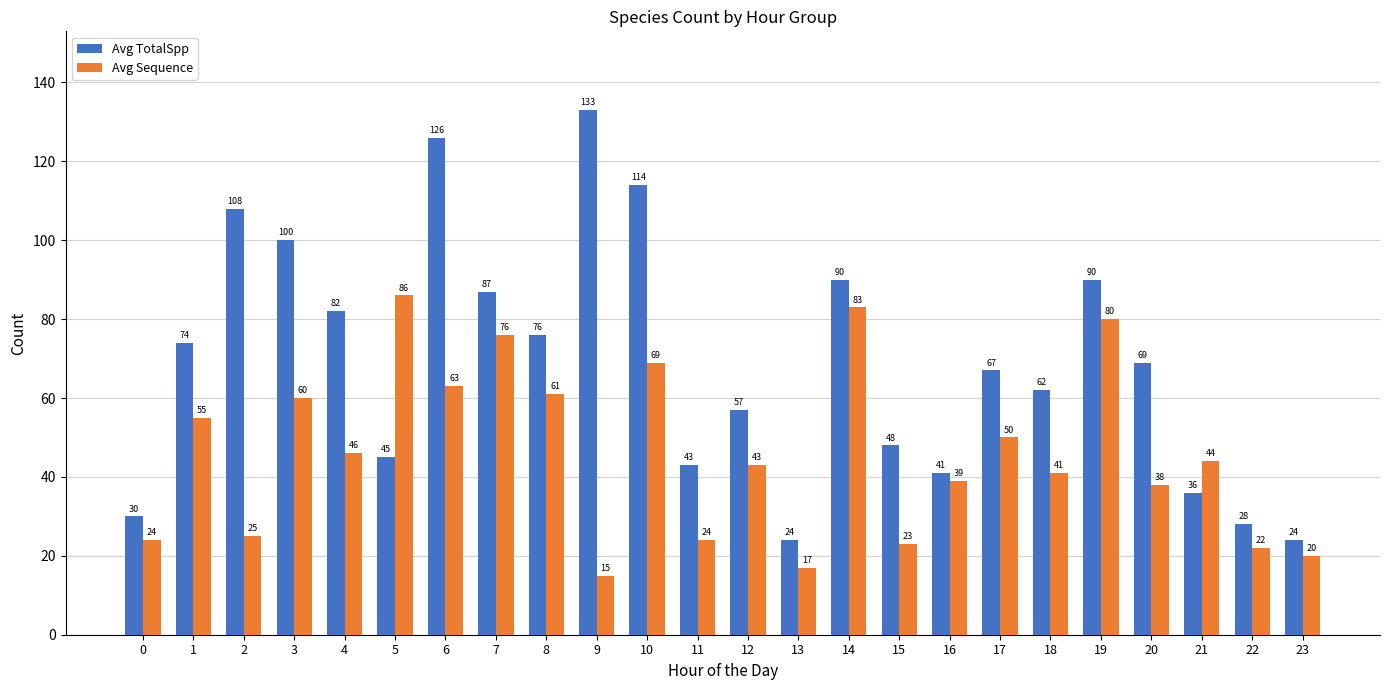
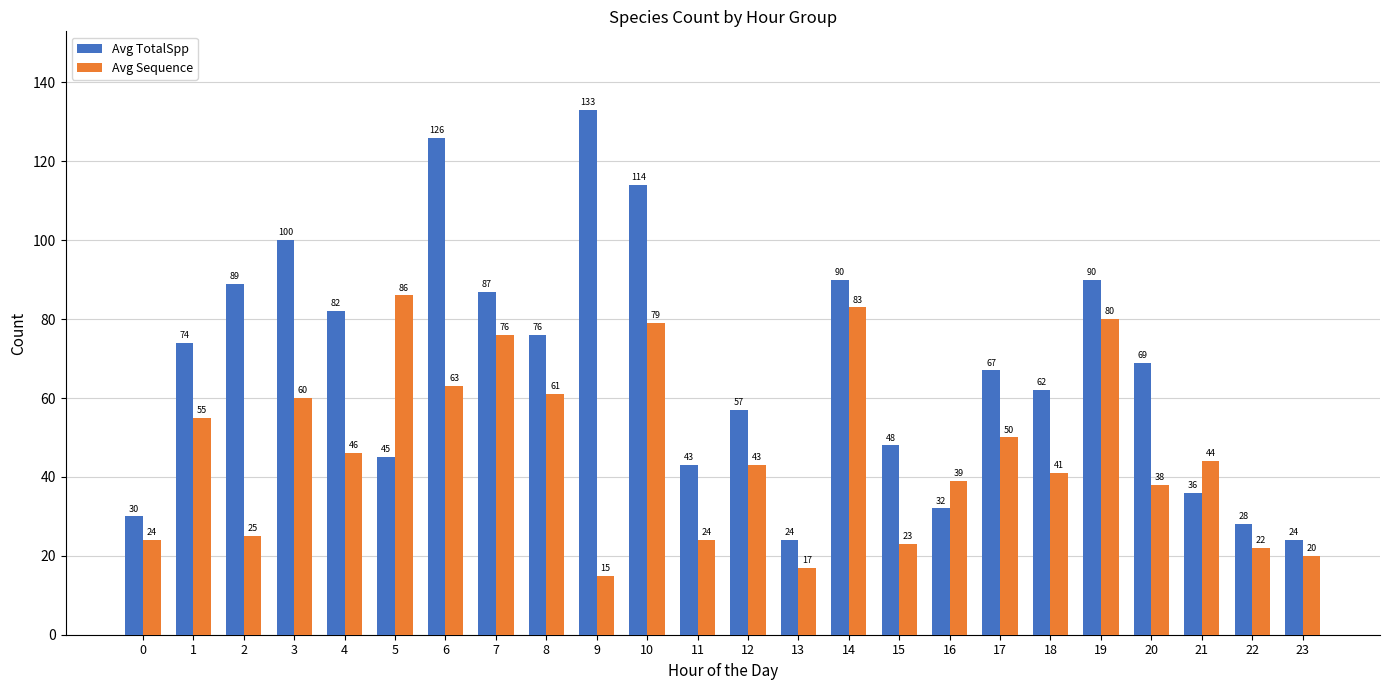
  {
    "Avg TotalSpp": {
      "0": 30,
      "1": 74,
-     "2": 108,
+     "2": 89,
      "3": 100,
      "4": 82,
      "5": 45,
      "6": 126,
      "7": 87,
      "8": 76,
      "9": 133,
      "10": 114,
      "11": 43,
      "12": 57,
      "13": 24,
      "14": 90,
      "15": 48,
-     "16": 41,
+     "16": 32,
      "17": 67,
      "18": 62,
      "19": 90,
      "20": 69,
      "21": 36,
      "22": 28,
      "23": 24
    },
    "Avg Sequence": {
      "0": 24,
      "1": 55,
      "2": 25,
      "3": 60,
      "4": 46,
      "5": 86,
      "6": 63,
      "7": 76,
      "8": 61,
      "9": 15,
-     "10": 69,
+     "10": 79,
      "11": 24,
      "12": 43,
      "13": 17,
      "14": 83,
      "15": 23,
      "16": 39,
      "17": 50,
      "18": 41,
      "19": 80,
      "20": 38,
      "21": 44,
      "22": 22,
      "23": 20
    }
  }
